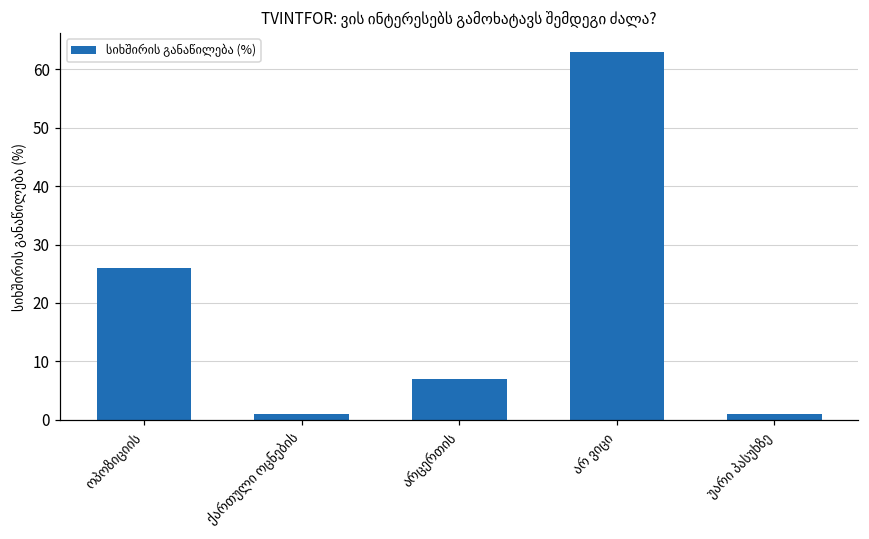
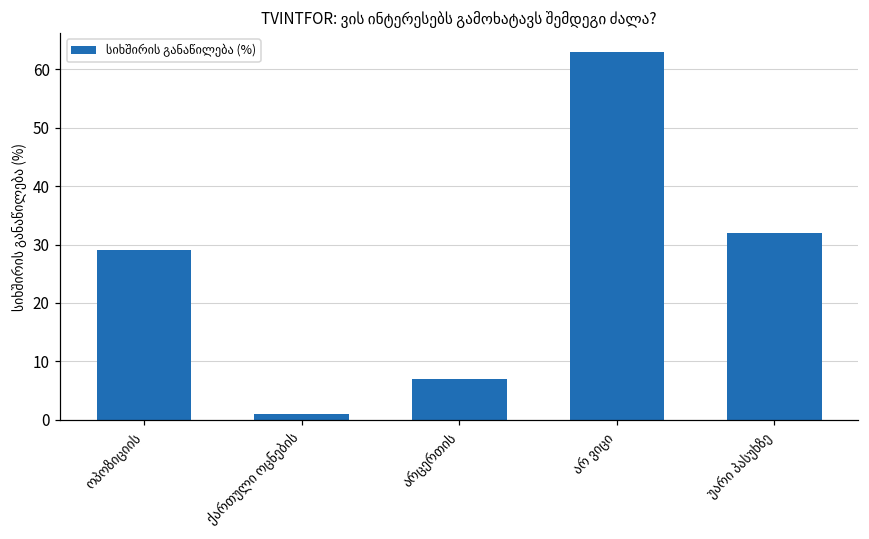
  {
-   "ოპოზიციის": 26,
+   "ოპოზიციის": 29,
    "ქართული ოცნების": 1,
    "არცერთის": 7,
    "არ ვიცი": 63,
-   "უარი პასუხზე": 1
+   "უარი პასუხზე": 32
  }
